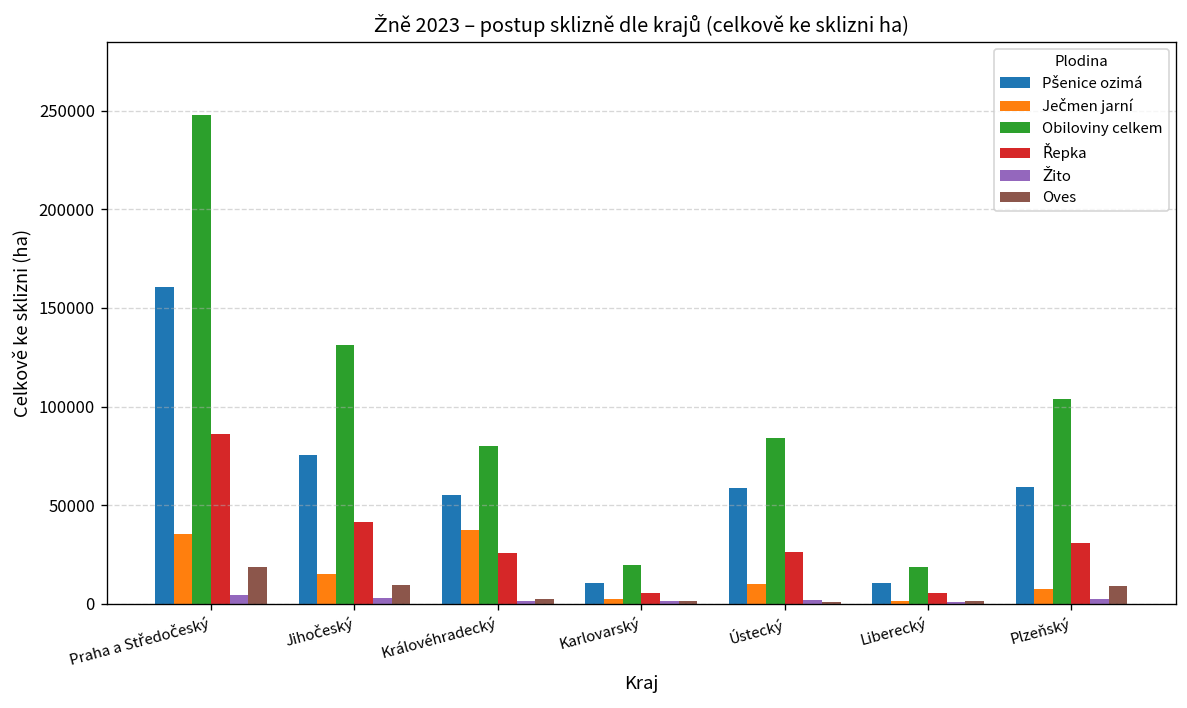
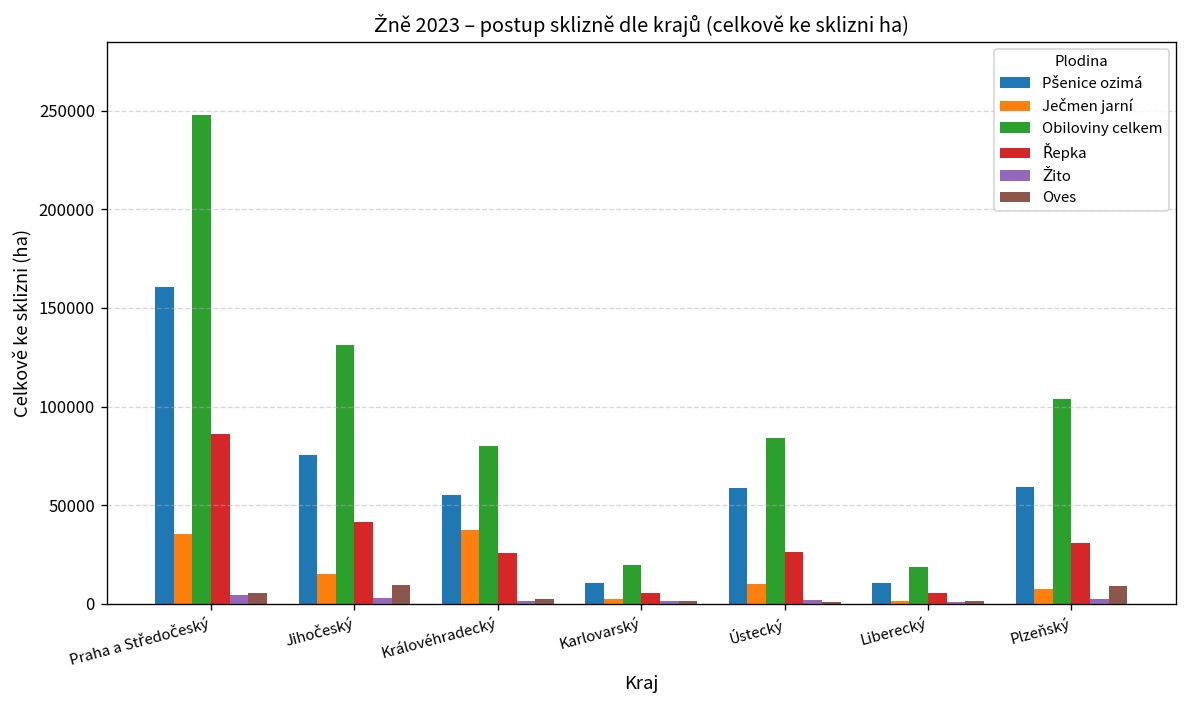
  {
    "Pšenice ozimá": {
      "Praha a Středočeský": 161000,
      "Jihočeský": 75000,
      "Královéhradecký": 55000,
      "Karlovarský": 11000,
      "Ústecký": 59000,
      "Liberecký": 10000,
      "Plzeňský": 59000
    },
    "Ječmen jarní": {
      "Praha a Středočeský": 35000,
      "Jihočeský": 15000,
      "Královéhradecký": 38000,
      "Karlovarský": 2000,
      "Ústecký": 10000,
      "Liberecký": 2000,
      "Plzeňský": 7000
    },
    "Obiloviny celkem": {
      "Praha a Středočeský": 248000,
      "Jihočeský": 131000,
      "Královéhradecký": 80000,
      "Karlovarský": 20000,
      "Ústecký": 84000,
      "Liberecký": 18000,
      "Plzeňský": 104000
    },
    "Řepka": {
      "Praha a Středočeský": 86000,
      "Jihočeský": 41000,
      "Královéhradecký": 26000,
      "Karlovarský": 6000,
      "Ústecký": 26000,
      "Liberecký": 6000,
      "Plzeňský": 31000
    },
    "Žito": {
      "Praha a Středočeský": 4000,
      "Jihočeský": 3000,
      "Karlovarský": 2000,
      "Ústecký": 2000,
      "Plzeňský": 3000
    },
    "Oves": {
-     "Praha a Středočeský": 19000,
+     "Praha a Středočeský": 6000,
      "Jihočeský": 10000,
      "Královéhradecký": 2000,
      "Karlovarský": 2000,
      "Plzeňský": 9000
    }
  }
